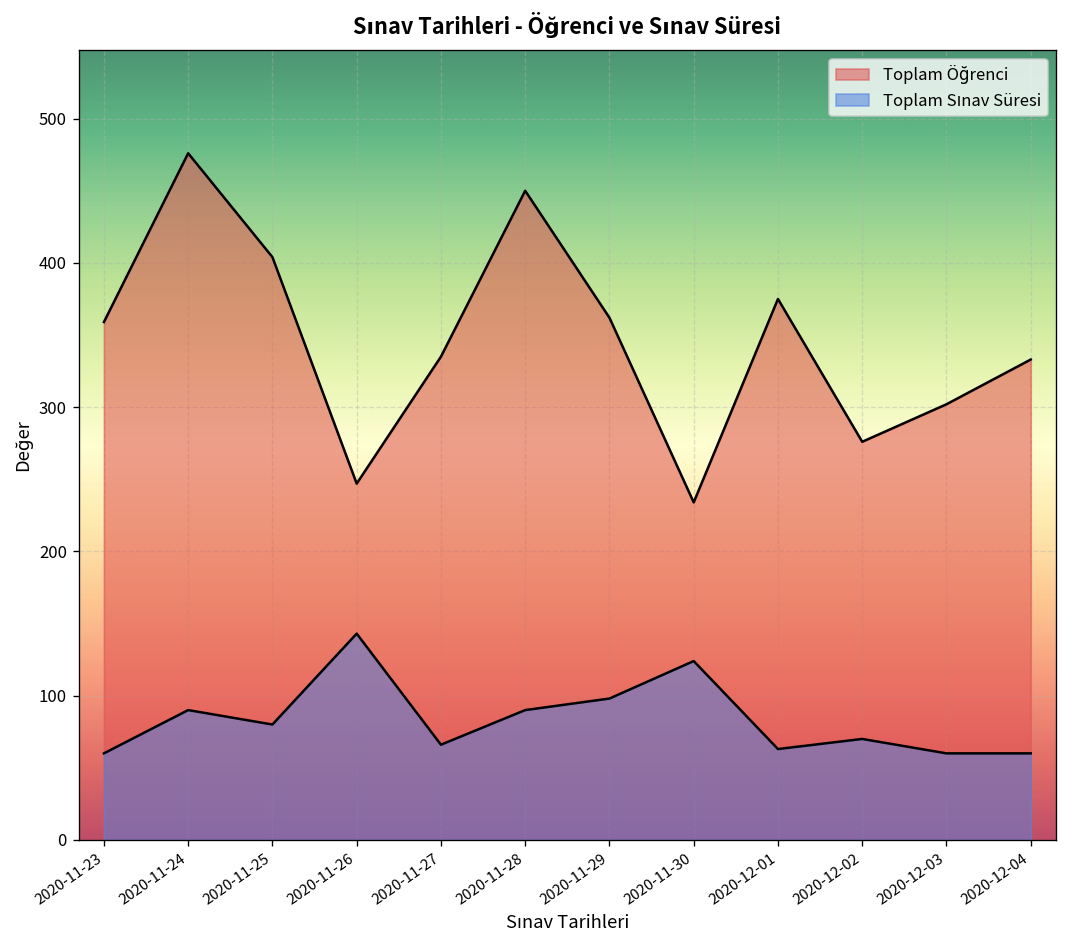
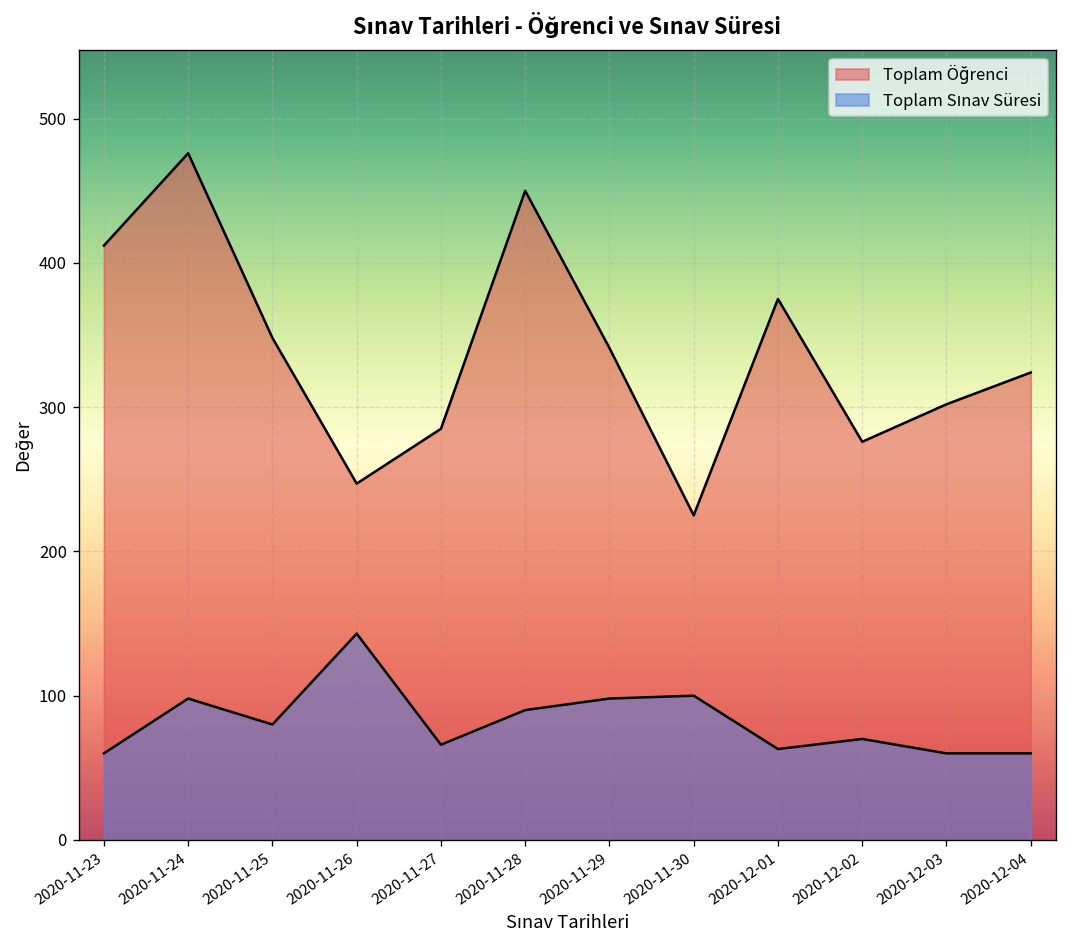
  {
    "Toplam Öğrenci": {
-     "2020-11-23": 359,
+     "2020-11-23": 412,
      "2020-11-24": 476,
-     "2020-11-25": 404,
+     "2020-11-25": 348,
      "2020-11-26": 247,
-     "2020-11-27": 335,
+     "2020-11-27": 285,
      "2020-11-28": 450,
-     "2020-11-29": 362,
-     "2020-11-30": 234,
+     "2020-11-29": 341,
+     "2020-11-30": 225,
      "2020-12-01": 375,
      "2020-12-02": 276,
      "2020-12-03": 302,
-     "2020-12-04": 333
+     "2020-12-04": 324
    },
    "Toplam Sınav Süresi": {
      "2020-11-23": 60,
-     "2020-11-24": 90,
+     "2020-11-24": 98,
      "2020-11-25": 80,
      "2020-11-26": 143,
      "2020-11-27": 66,
      "2020-11-28": 90,
      "2020-11-29": 98,
-     "2020-11-30": 124,
+     "2020-11-30": 100,
      "2020-12-01": 63,
      "2020-12-02": 70,
      "2020-12-03": 60,
      "2020-12-04": 60
    }
  }
